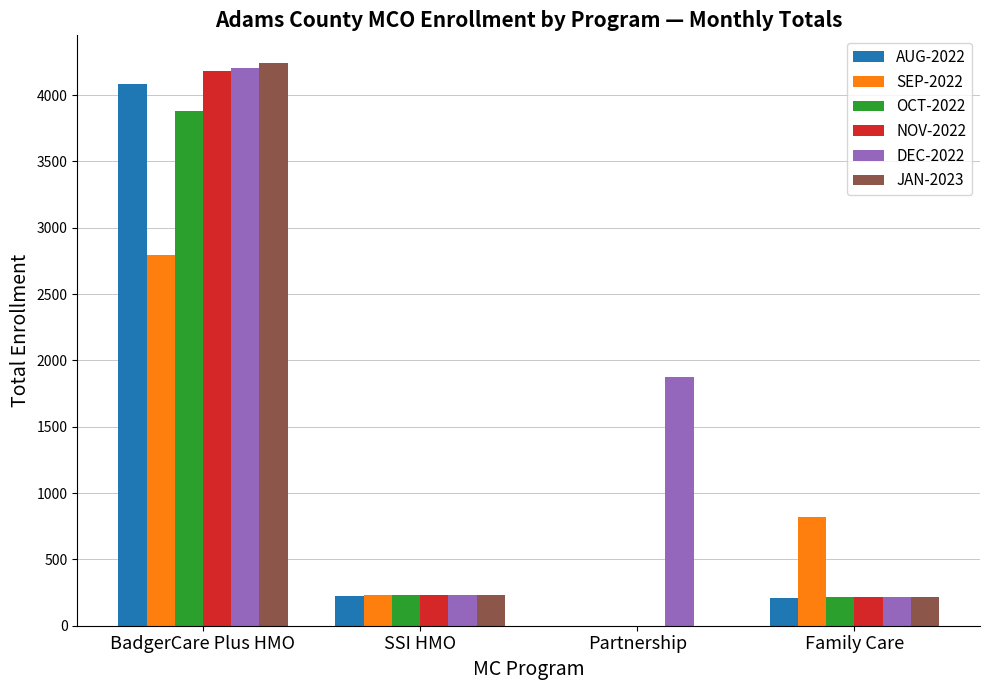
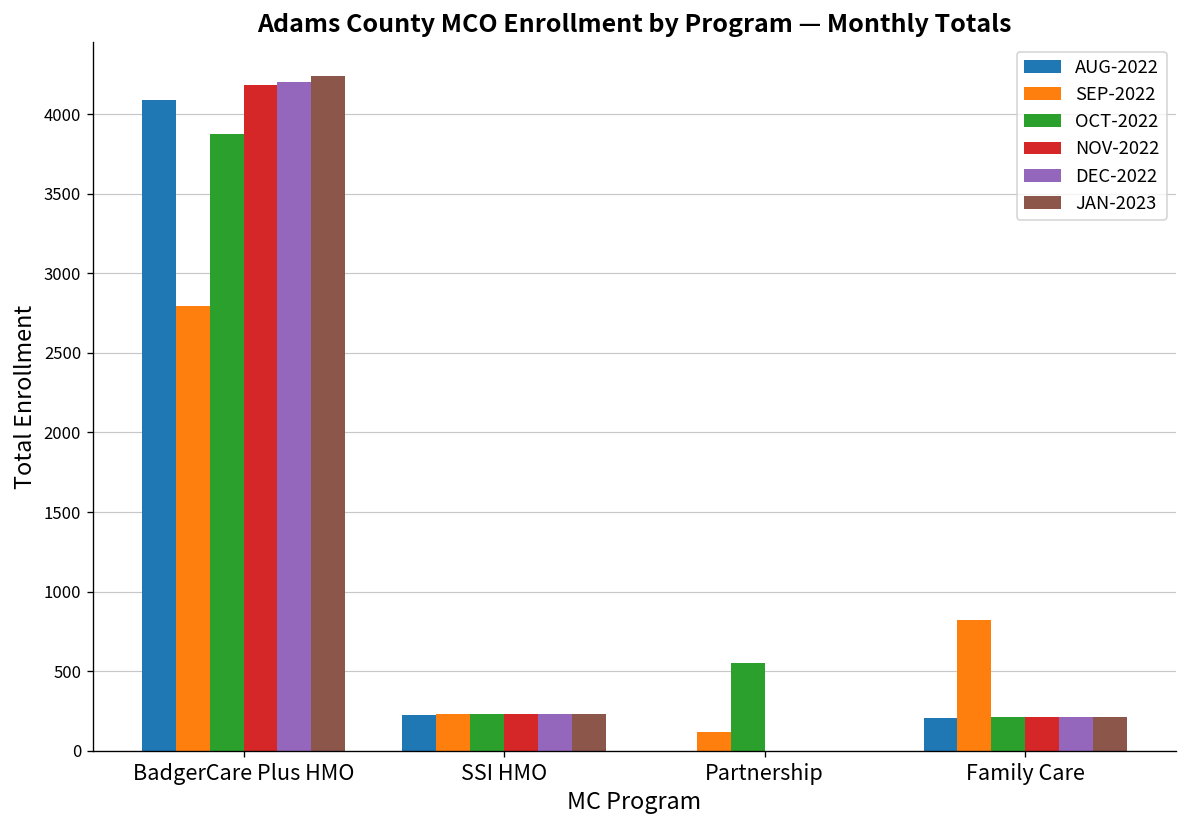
  {
    "AUG-2022": {
      "BadgerCare Plus HMO": 4090,
      "SSI HMO": 230,
      "Family Care": 210
    },
    "SEP-2022": {
      "BadgerCare Plus HMO": 2800,
      "SSI HMO": 230,
-     "Partnership": 0,
+     "Partnership": 120,
      "Family Care": 820
    },
    "OCT-2022": {
      "BadgerCare Plus HMO": 3880,
      "SSI HMO": 230,
-     "Partnership": 0,
+     "Partnership": 550,
      "Family Care": 220
    },
    "NOV-2022": {
      "BadgerCare Plus HMO": 4180,
      "SSI HMO": 230,
      "Family Care": 220
    },
    "DEC-2022": {
      "BadgerCare Plus HMO": 4200,
      "SSI HMO": 230,
-     "Partnership": 1870,
+     "Partnership": 0,
      "Family Care": 220
    },
    "JAN-2023": {
      "BadgerCare Plus HMO": 4240,
      "SSI HMO": 230,
      "Family Care": 210
    }
  }
